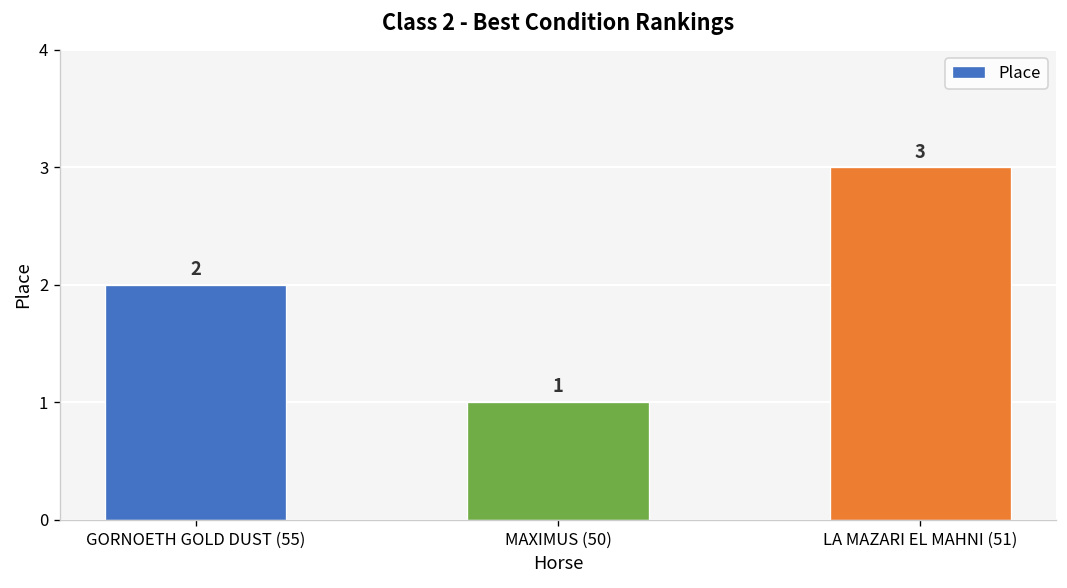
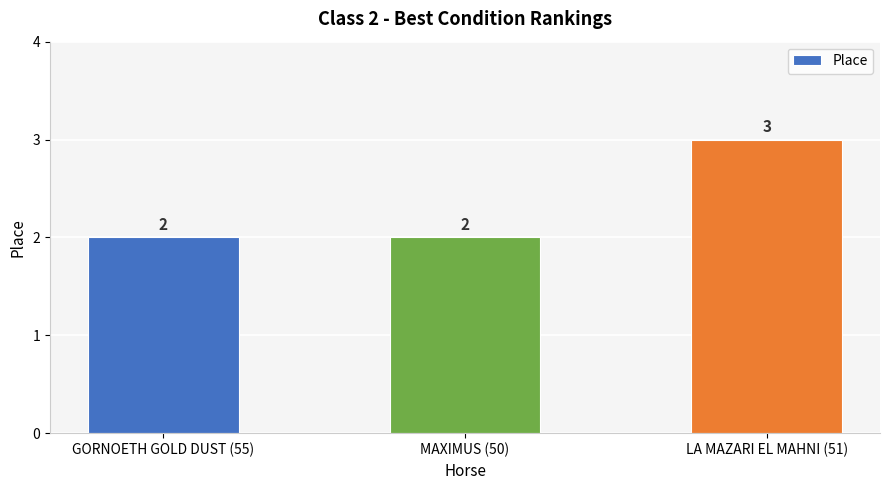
  {
    "GORNOETH GOLD DUST (55)": 2,
-   "MAXIMUS (50)": 1,
+   "MAXIMUS (50)": 2,
    "LA MAZARI EL MAHNI (51)": 3
  }
